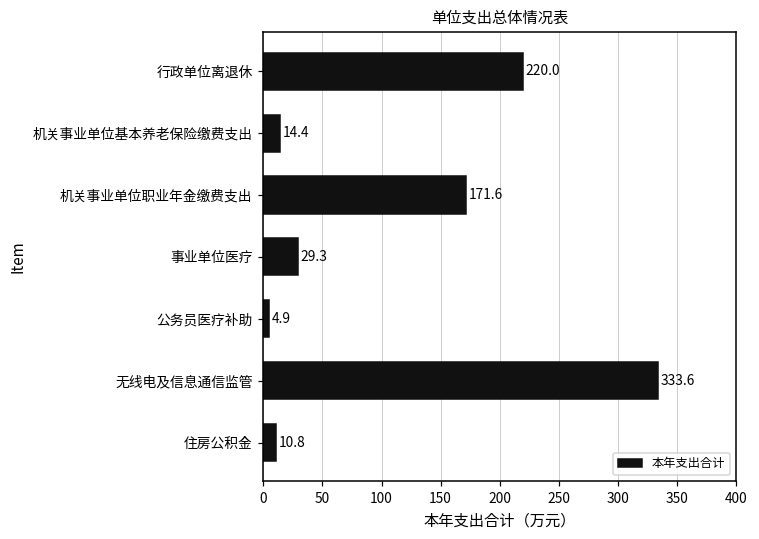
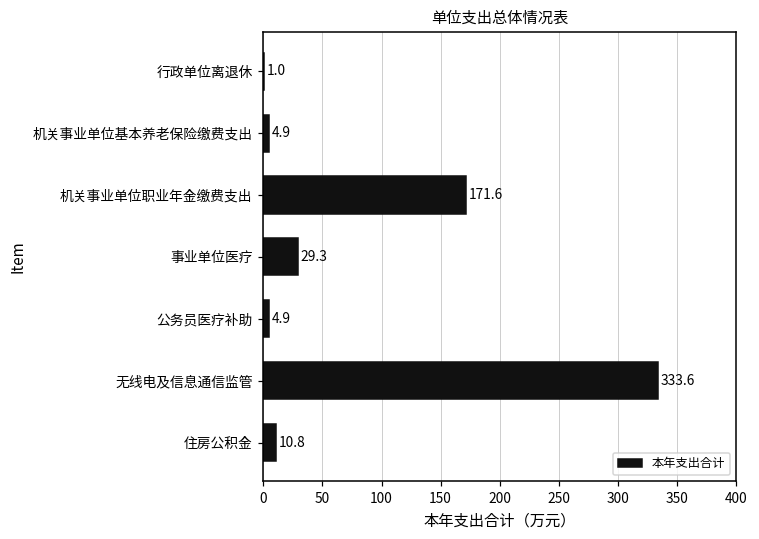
  {
-   "行政单位离退休": 220.0,
-   "机关事业单位基本养老保险缴费支出": 14.4,
+   "行政单位离退休": 1.0,
+   "机关事业单位基本养老保险缴费支出": 4.9,
    "机关事业单位职业年金缴费支出": 171.6,
    "事业单位医疗": 29.3,
    "公务员医疗补助": 4.9,
    "无线电及信息通信监管": 333.6,
    "住房公积金": 10.8
  }
